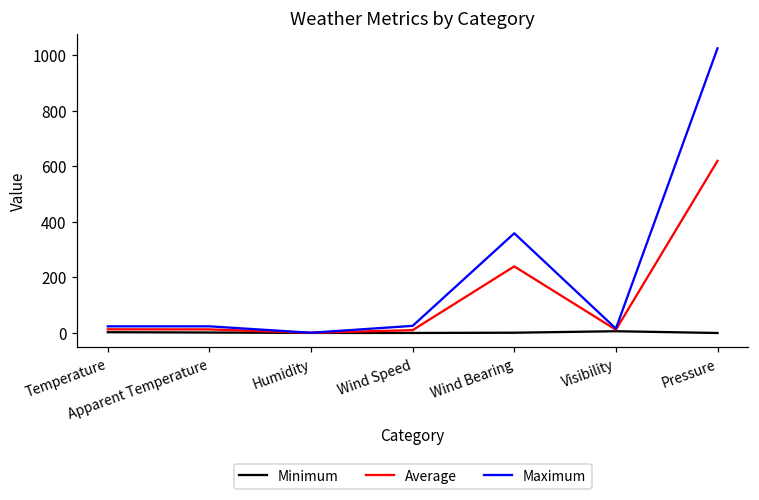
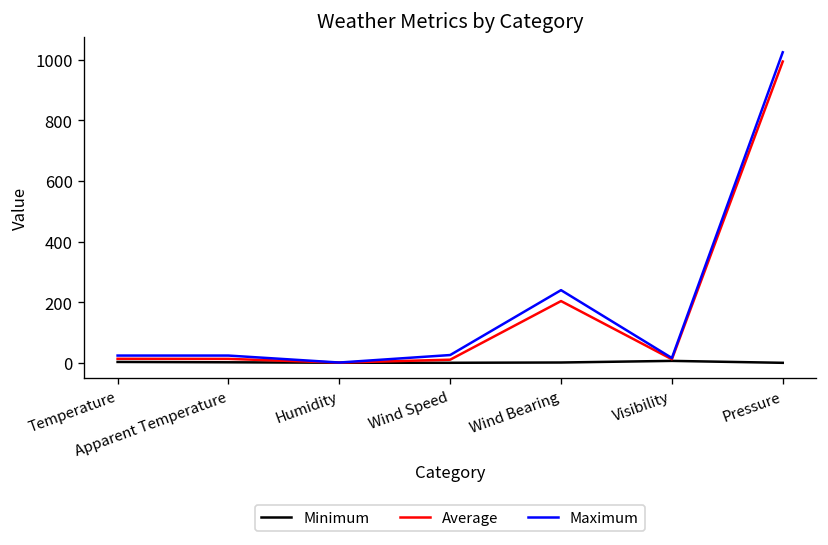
  {
    "Minimum": {
      "Temperature": 0,
      "Apparent Temperature": 0,
      "Wind Bearing": 0,
      "Pressure": 0
    },
    "Average": {
      "Temperature": 10,
      "Apparent Temperature": 10,
-     "Wind Bearing": 240,
-     "Pressure": 620
+     "Wind Bearing": 200,
+     "Pressure": 990
    },
    "Maximum": {
      "Temperature": 20,
      "Apparent Temperature": 20,
      "Wind Speed": 30,
-     "Wind Bearing": 360,
+     "Wind Bearing": 240,
      "Pressure": 1020
    }
  }
